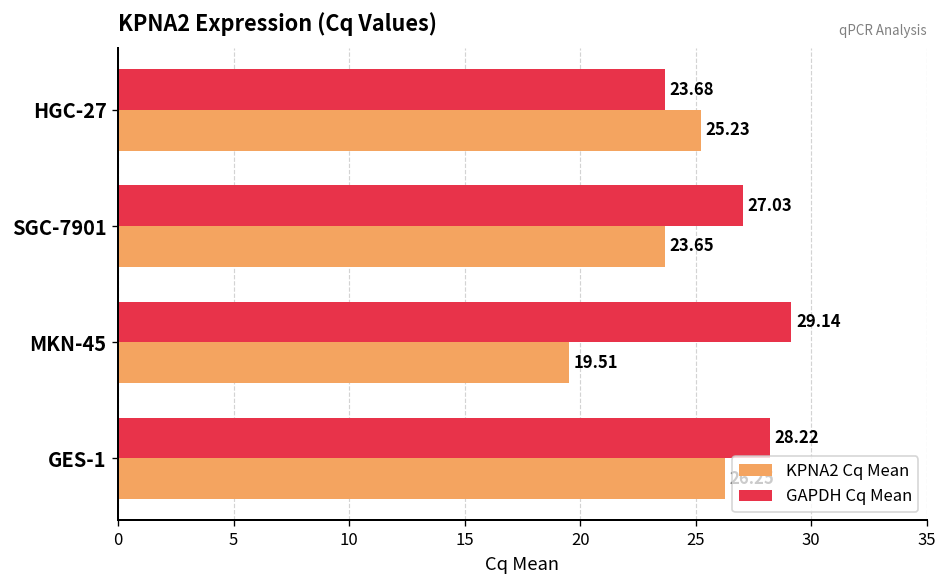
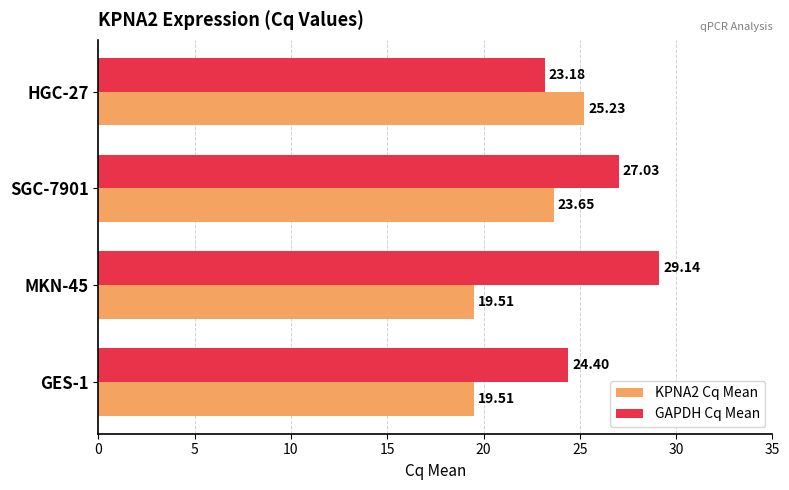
  {
    "KPNA2 Cq Mean": {
-     "GES-1": 26.3
+     "GES-1": 19.5
    },
    "GAPDH Cq Mean": {
-     "HGC-27": 23.68,
+     "HGC-27": 23.18,
      "SGC-7901": 27.03,
      "MKN-45": 29.14,
-     "GES-1": 28.22
+     "GES-1": 24.40
    }
  }
